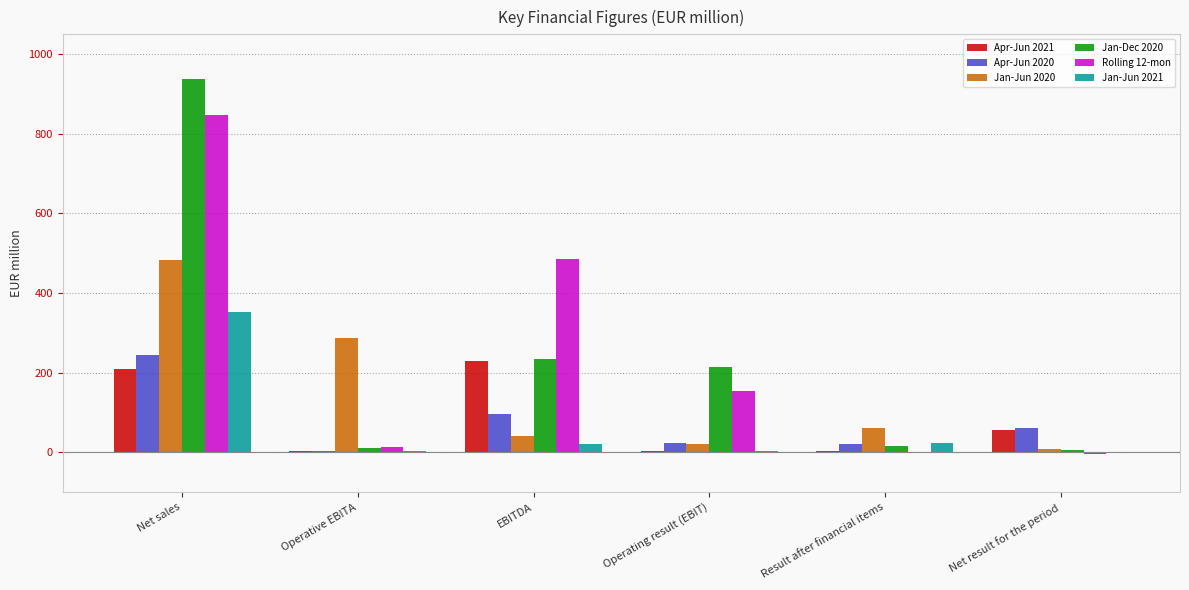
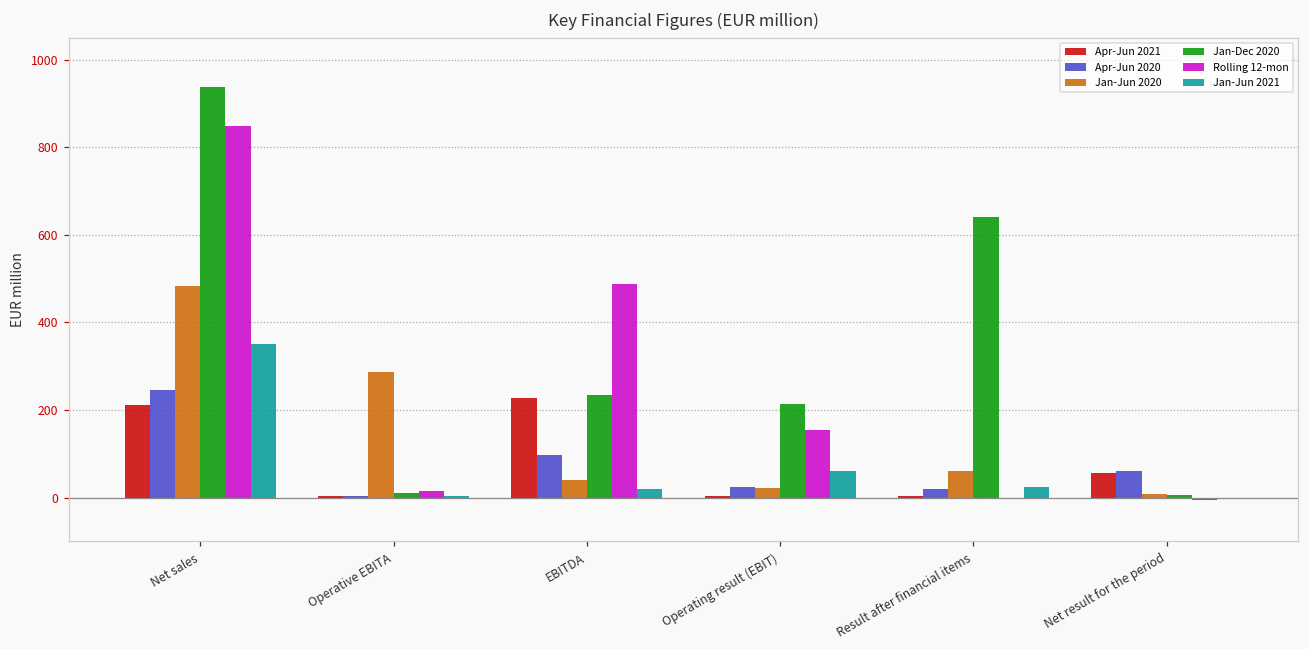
  {
    "Apr-Jun 2021": {
      "Net sales": 210,
      "EBITDA": 230,
      "Net result for the period": 60
    },
    "Apr-Jun 2020": {
      "Net sales": 250,
      "EBITDA": 100,
      "Operating result (EBIT)": 20,
      "Result after financial items": 20,
      "Net result for the period": 60
    },
    "Jan-Jun 2020": {
      "Net sales": 480,
      "Operative EBITA": 290,
      "EBITDA": 40,
      "Operating result (EBIT)": 20,
      "Result after financial items": 60,
      "Net result for the period": 10
    },
    "Jan-Dec 2020": {
      "Net sales": 940,
      "Operative EBITA": 10,
      "EBITDA": 230,
      "Operating result (EBIT)": 210,
-     "Result after financial items": 10
+     "Result after financial items": 640
    },
    "Rolling 12-mon": {
      "Net sales": 850,
      "Operative EBITA": 10,
      "EBITDA": 490,
      "Operating result (EBIT)": 160,
      "Result after financial items": 0
    },
    "Jan-Jun 2021": {
      "Net sales": 350,
      "EBITDA": 20,
-     "Operating result (EBIT)": 0,
+     "Operating result (EBIT)": 60,
      "Result after financial items": 20
    }
  }
